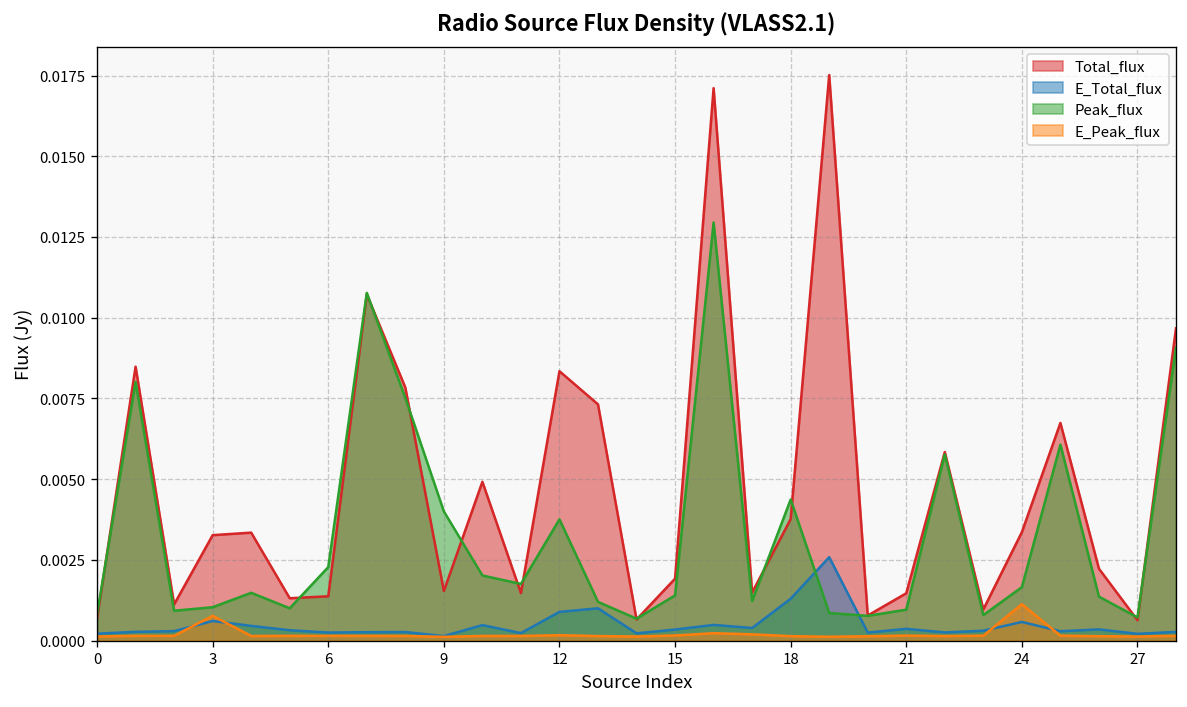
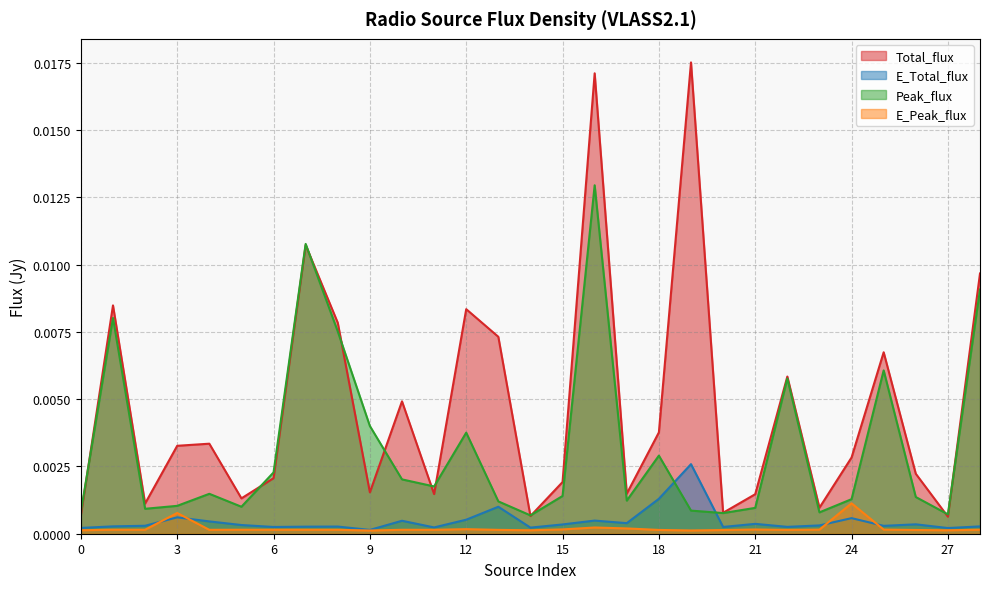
  {
    "Total_flux": {
      "0": 0.0007,
      "3": 0.0033,
-     "6": 0.0014,
+     "6": 0.0021,
      "9": 0.0015,
      "12": 0.0083,
      "15": 0.0019,
      "18": 0.0038,
      "21": 0.0015,
-     "24": 0.0034
+     "24": 0.0028
    },
    "E_Total_flux": {
      "3": 0.0006,
      "6": 0.0003,
-     "12": 0.0009,
+     "12": 0.0005,
      "15": 0.0003,
      "18": 0.0013,
      "21": 0.0004,
      "24": 0.0006
    },
    "Peak_flux": {
      "0": 0.0008,
      "3": 0.0010,
      "6": 0.0023,
      "9": 0.0040,
      "12": 0.0038,
      "15": 0.0014,
-     "18": 0.0044,
+     "18": 0.0029,
      "21": 0.0010,
-     "24": 0.0017
+     "24": 0.0013
    },
    "E_Peak_flux": {
      "3": 0.0008,
      "6": 0.0001,
      "12": 0.0002,
      "15": 0.0002,
      "18": 0.0001,
      "21": 0.0002,
      "24": 0.0011
    }
  }
